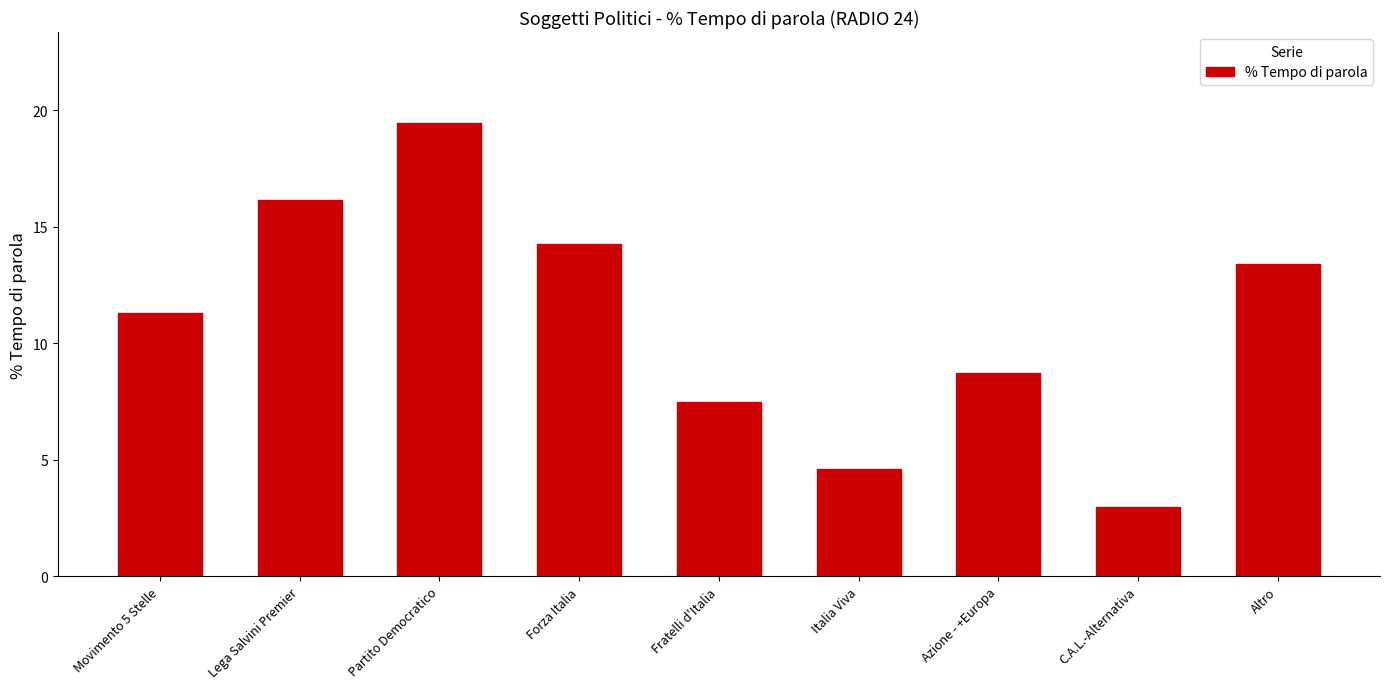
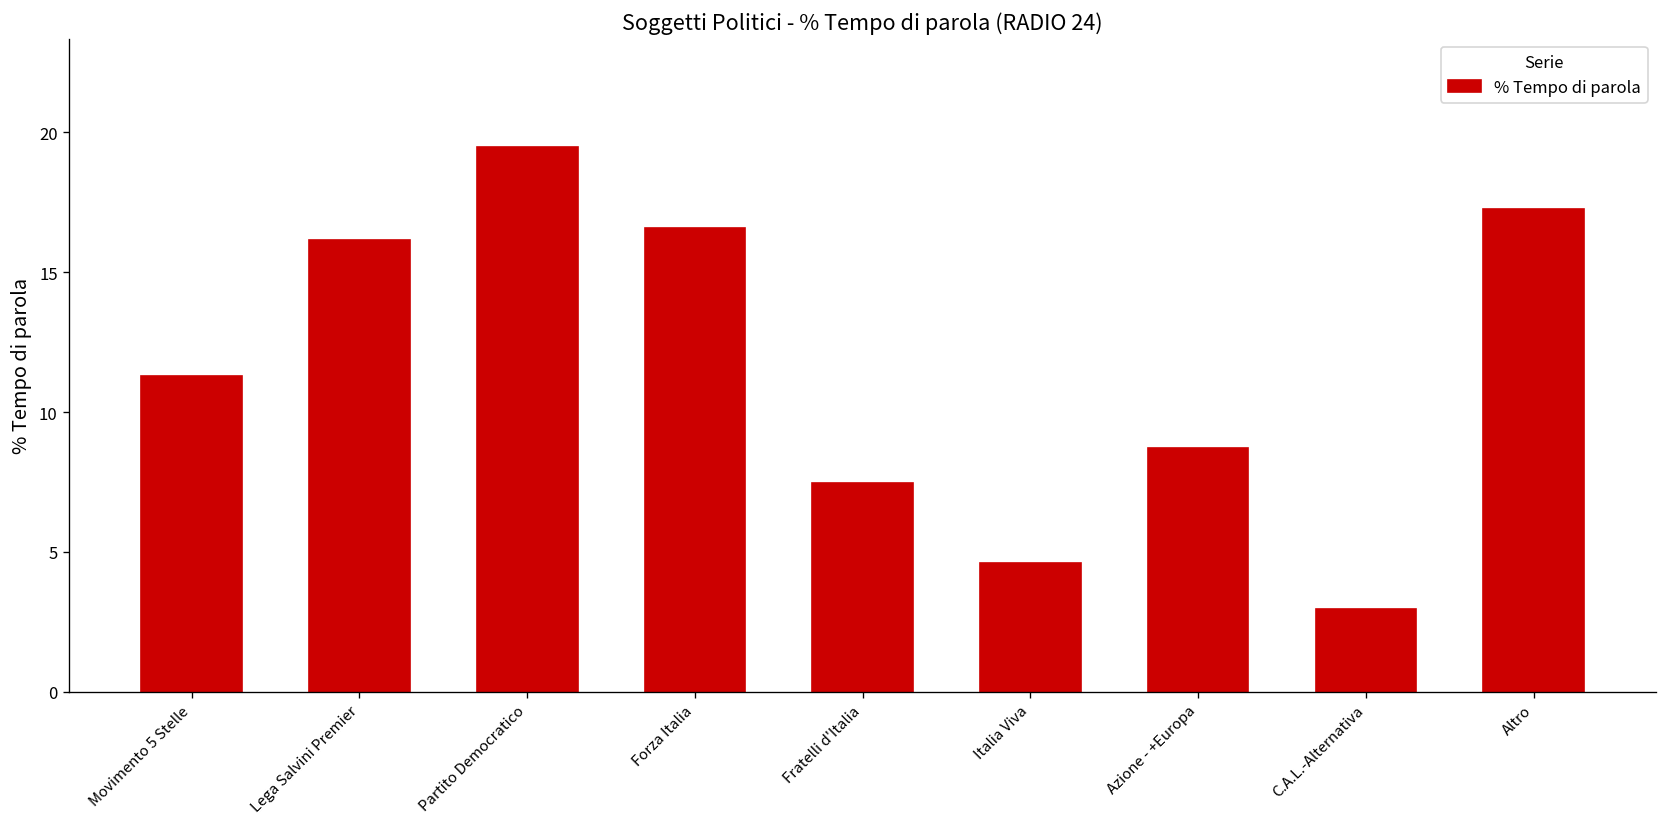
  {
    "Movimento 5 Stelle": 11.3,
    "Lega Salvini Premier": 16.1,
    "Partito Democratico": 19.5,
-   "Forza Italia": 14.3,
+   "Forza Italia": 16.6,
    "Fratelli d'Italia": 7.5,
    "Italia Viva": 4.6,
    "Azione - +Europa": 8.7,
    "C.A.L.-Alternativa": 3.0,
-   "Altro": 13.4
+   "Altro": 17.3
  }
